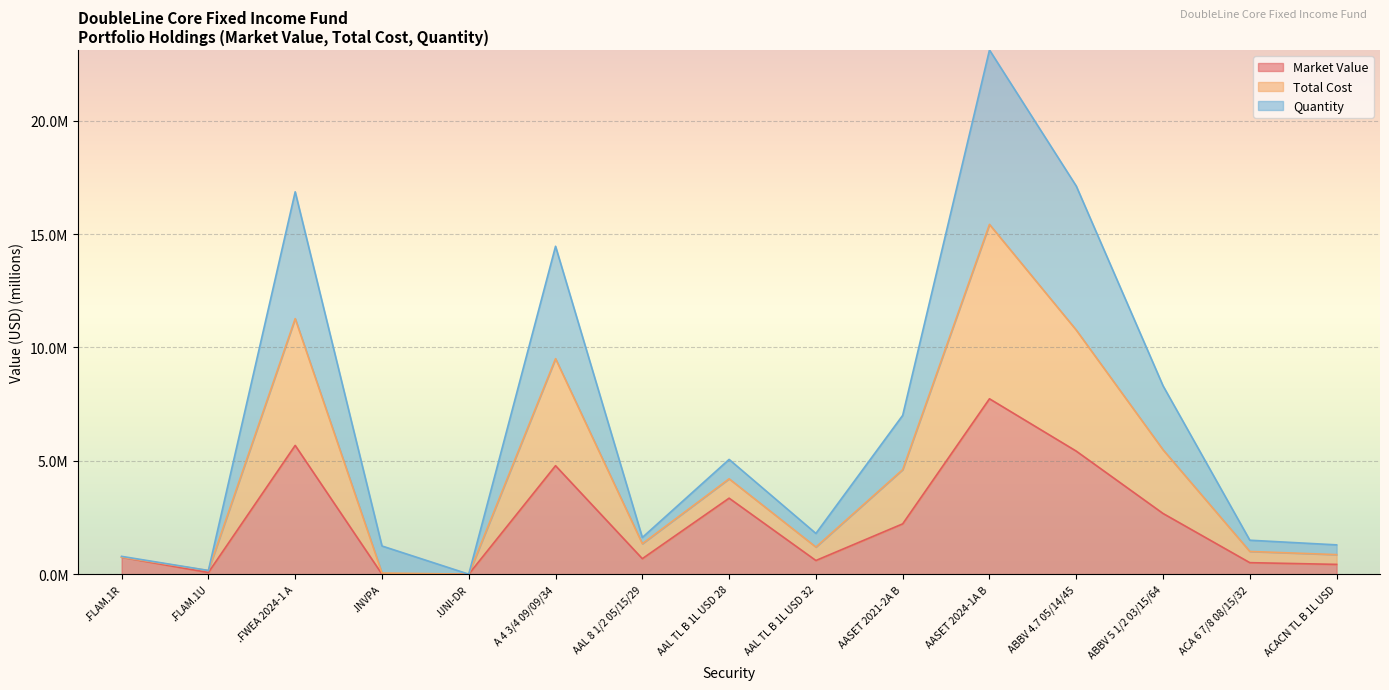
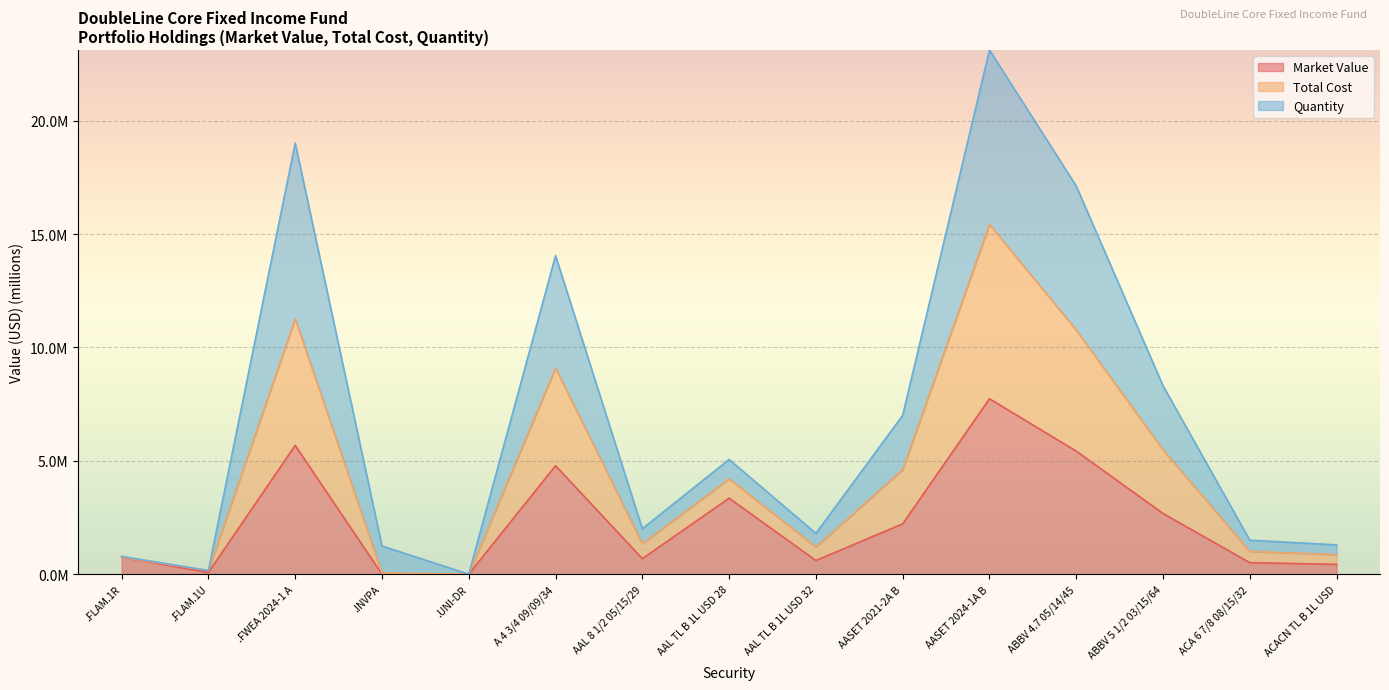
  {
    "Market Value": {
      ".FWEA 2024-1 A": 5700000,
      "A 4 3/4 09/09/34": 4800000,
      "AAL 8 1/2 05/15/29": 700000,
      "AAL TL B 1L USD 28": 3400000,
      "AAL TL B 1L USD 32": 600000,
      "AASET 2021-2A B": 2200000,
      "AASET 2024-1A B": 7700000,
      "ABBV 4.7 05/14/45": 5400000,
      "ABBV 5 1/2 03/15/64": 2700000,
      "ACA 6 7/8 08/15/32": 500000,
      "ACACN TL B 1L USD": 400000
    },
    "Total Cost": {
      ".FWEA 2024-1 A": 5600000,
-     "A 4 3/4 09/09/34": 4700000,
+     "A 4 3/4 09/09/34": 4300000,
      "AAL 8 1/2 05/15/29": 700000,
      "AAL TL B 1L USD 28": 900000,
      "AAL TL B 1L USD 32": 600000,
      "AASET 2021-2A B": 2400000,
      "AASET 2024-1A B": 7700000,
      "ABBV 4.7 05/14/45": 5300000,
      "ABBV 5 1/2 03/15/64": 2800000,
      "ACA 6 7/8 08/15/32": 500000,
      "ACACN TL B 1L USD": 400000
    },
    "Quantity": {
-     ".FWEA 2024-1 A": 5600000,
+     ".FWEA 2024-1 A": 7700000,
      ".INVPA": 1200000,
      "A 4 3/4 09/09/34": 5000000,
-     "AAL 8 1/2 05/15/29": 300000,
+     "AAL 8 1/2 05/15/29": 700000,
      "AAL TL B 1L USD 28": 900000,
      "AAL TL B 1L USD 32": 600000,
      "AASET 2021-2A B": 2400000,
      "AASET 2024-1A B": 7700000,
      "ABBV 4.7 05/14/45": 6400000,
      "ABBV 5 1/2 03/15/64": 2800000,
      "ACA 6 7/8 08/15/32": 500000,
      "ACACN TL B 1L USD": 400000
    }
  }
